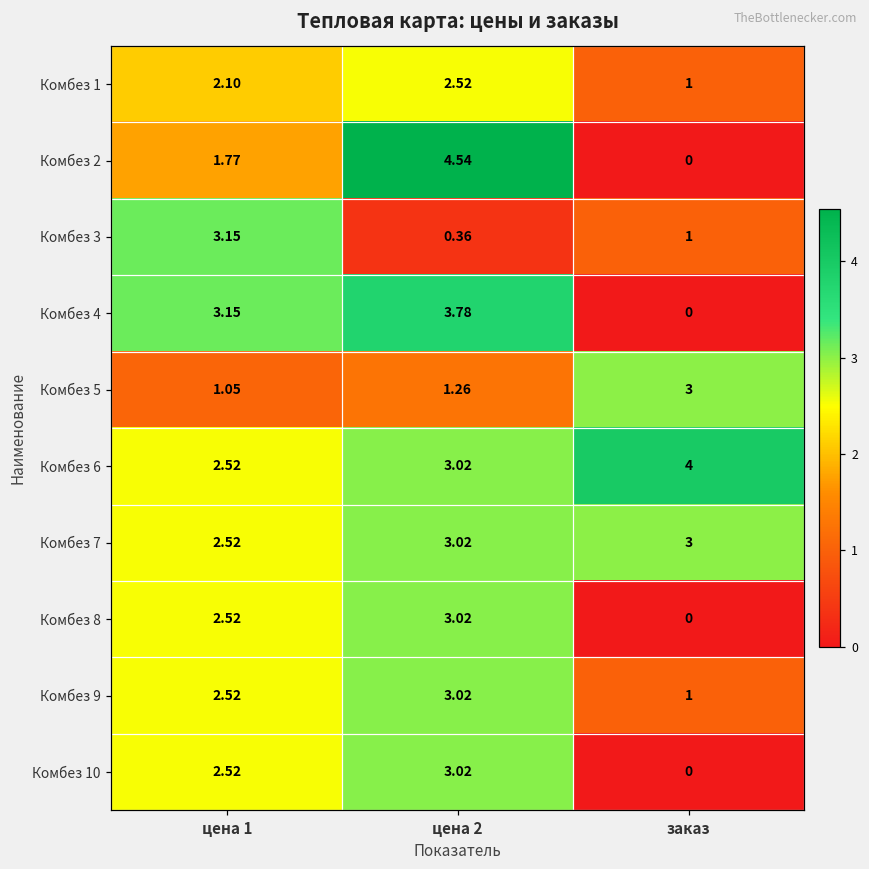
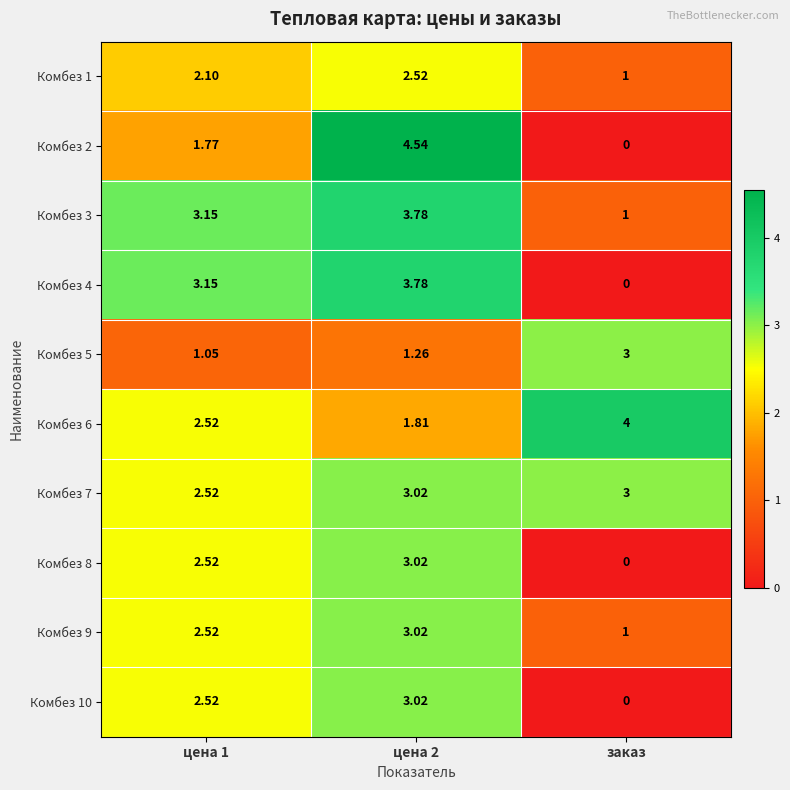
  {
    "Комбез 1": {
      "цена 1": 2.10,
      "цена 2": 2.52,
      "заказ": 1
    },
    "Комбез 2": {
      "цена 1": 1.77,
      "цена 2": 4.54,
      "заказ": 0
    },
    "Комбез 3": {
      "цена 1": 3.15,
-     "цена 2": 0.36,
+     "цена 2": 3.78,
      "заказ": 1
    },
    "Комбез 4": {
      "цена 1": 3.15,
      "цена 2": 3.78,
      "заказ": 0
    },
    "Комбез 5": {
      "цена 1": 1.05,
      "цена 2": 1.26,
      "заказ": 3
    },
    "Комбез 6": {
      "цена 1": 2.52,
-     "цена 2": 3.02,
+     "цена 2": 1.81,
      "заказ": 4
    },
    "Комбез 7": {
      "цена 1": 2.52,
      "цена 2": 3.02,
      "заказ": 3
    },
    "Комбез 8": {
      "цена 1": 2.52,
      "цена 2": 3.02,
      "заказ": 0
    },
    "Комбез 9": {
      "цена 1": 2.52,
      "цена 2": 3.02,
      "заказ": 1
    },
    "Комбез 10": {
      "цена 1": 2.52,
      "цена 2": 3.02,
      "заказ": 0
    }
  }
